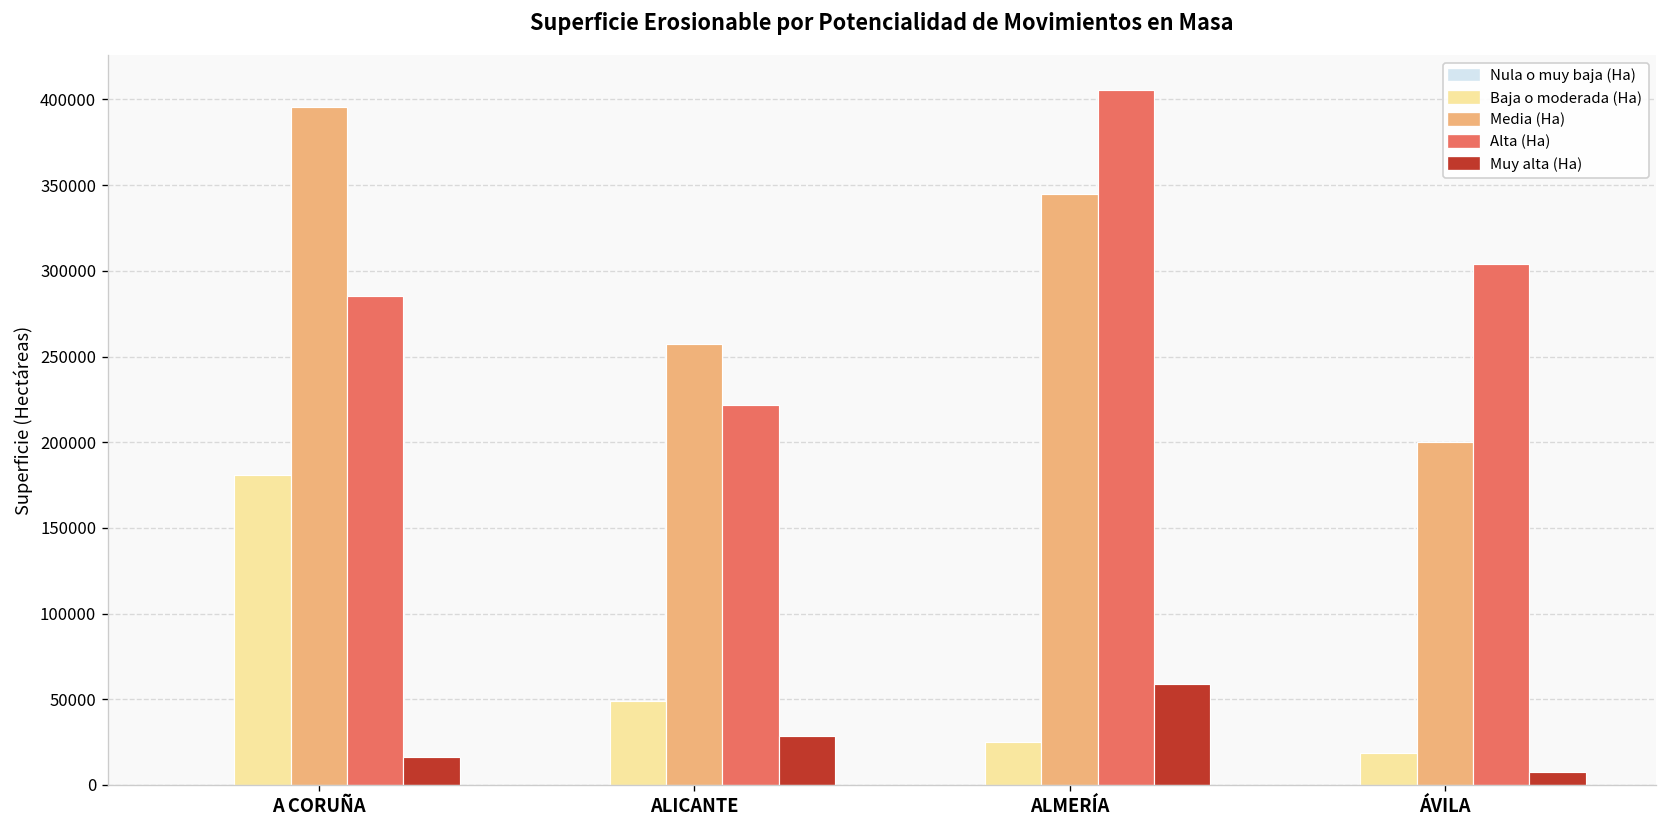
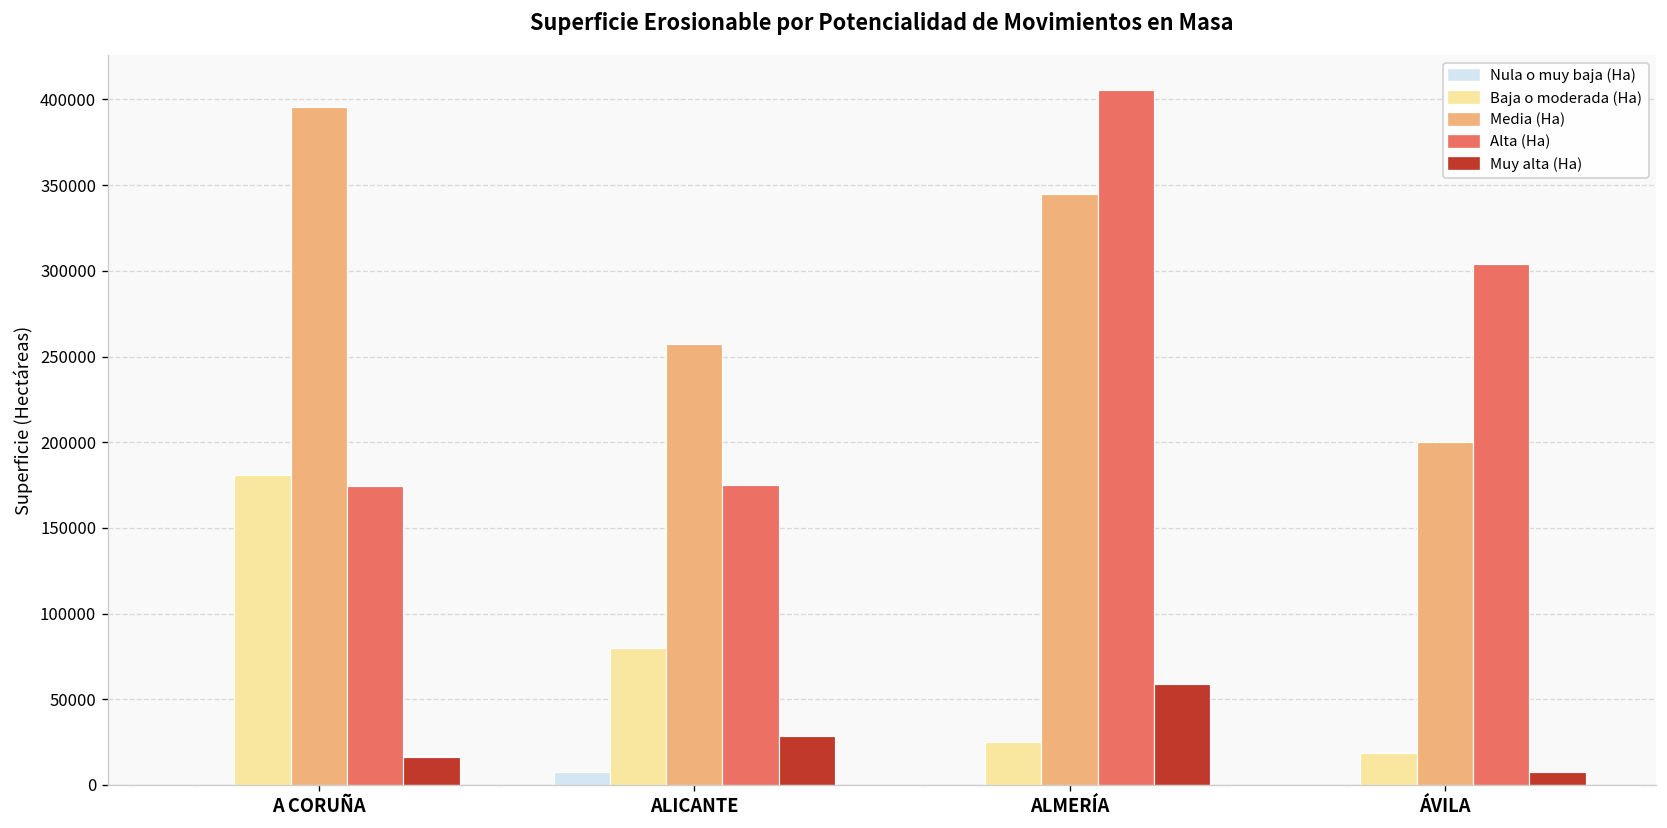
  {
    "Nula o muy baja (Ha)": {
-     "ALICANTE": 0,
+     "ALICANTE": 8000,
      "ALMERÍA": 0,
      "ÁVILA": 0
    },
    "Baja o moderada (Ha)": {
      "A CORUÑA": 181000,
-     "ALICANTE": 49000,
+     "ALICANTE": 80000,
      "ALMERÍA": 25000,
      "ÁVILA": 19000
    },
    "Media (Ha)": {
      "A CORUÑA": 396000,
      "ALICANTE": 258000,
      "ALMERÍA": 345000,
      "ÁVILA": 200000
    },
    "Alta (Ha)": {
-     "A CORUÑA": 285000,
-     "ALICANTE": 222000,
+     "A CORUÑA": 174000,
+     "ALICANTE": 175000,
      "ALMERÍA": 406000,
      "ÁVILA": 304000
    },
    "Muy alta (Ha)": {
      "A CORUÑA": 16000,
      "ALICANTE": 29000,
      "ALMERÍA": 59000,
      "ÁVILA": 8000
    }
  }
